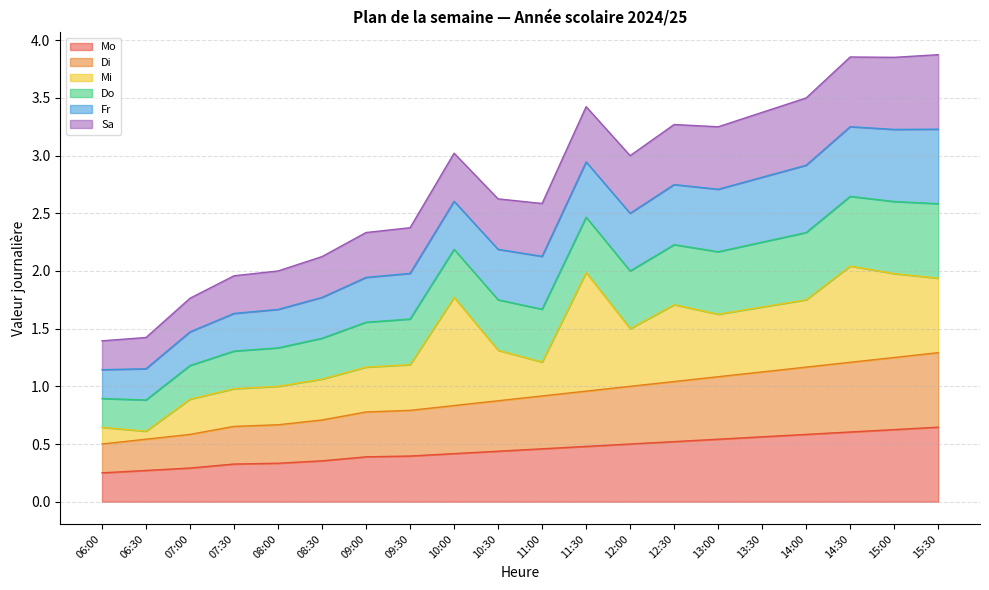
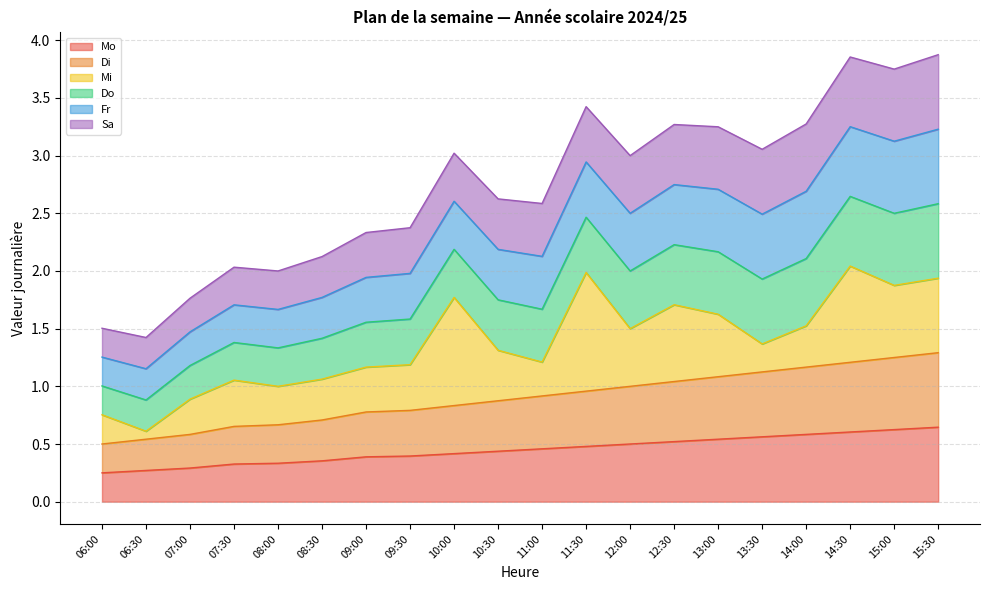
  {
    "Mi": {
-     "06:00": 0.14,
+     "06:00": 0.25,
      "06:30": 0.07,
      "07:00": 0.31,
-     "07:30": 0.33,
+     "07:30": 0.40,
      "08:00": 0.33,
      "08:30": 0.35,
      "09:00": 0.39,
      "09:30": 0.40,
      "10:00": 0.94,
      "10:30": 0.44,
      "11:00": 0.29,
      "11:30": 1.03,
      "12:00": 0.50,
      "12:30": 0.67,
      "13:00": 0.54,
-     "13:30": 0.56,
-     "14:00": 0.58,
+     "13:30": 0.24,
+     "14:00": 0.36,
      "14:30": 0.83,
-     "15:00": 0.73,
+     "15:00": 0.63,
      "15:30": 0.65
    },
    "Do": {
      "06:00": 0.25,
      "06:30": 0.27,
      "07:00": 0.29,
      "07:30": 0.33,
      "08:00": 0.33,
      "08:30": 0.35,
      "09:00": 0.39,
      "09:30": 0.40,
      "10:00": 0.42,
      "10:30": 0.44,
      "11:00": 0.46,
      "11:30": 0.48,
      "12:00": 0.50,
      "12:30": 0.52,
      "13:00": 0.54,
      "13:30": 0.56,
      "14:00": 0.58,
      "14:30": 0.60,
      "15:00": 0.63,
      "15:30": 0.65
    },
    "Fr": {
      "06:00": 0.25,
      "06:30": 0.27,
      "07:00": 0.29,
      "07:30": 0.33,
      "08:00": 0.33,
      "08:30": 0.35,
      "09:00": 0.39,
      "09:30": 0.40,
      "10:00": 0.42,
      "10:30": 0.44,
      "11:00": 0.46,
      "11:30": 0.48,
      "12:00": 0.50,
      "12:30": 0.52,
      "13:00": 0.54,
      "13:30": 0.56,
      "14:00": 0.58,
      "14:30": 0.60,
      "15:00": 0.63,
      "15:30": 0.65
    },
    "Sa": {
      "06:00": 0.25,
      "06:30": 0.27,
      "07:00": 0.29,
      "07:30": 0.33,
      "08:00": 0.33,
      "08:30": 0.35,
      "09:00": 0.39,
      "09:30": 0.40,
      "10:00": 0.42,
      "10:30": 0.44,
      "11:00": 0.46,
      "11:30": 0.48,
      "12:00": 0.50,
      "12:30": 0.52,
      "13:00": 0.54,
      "13:30": 0.56,
      "14:00": 0.58,
      "14:30": 0.60,
      "15:00": 0.63,
      "15:30": 0.65
    }
  }
